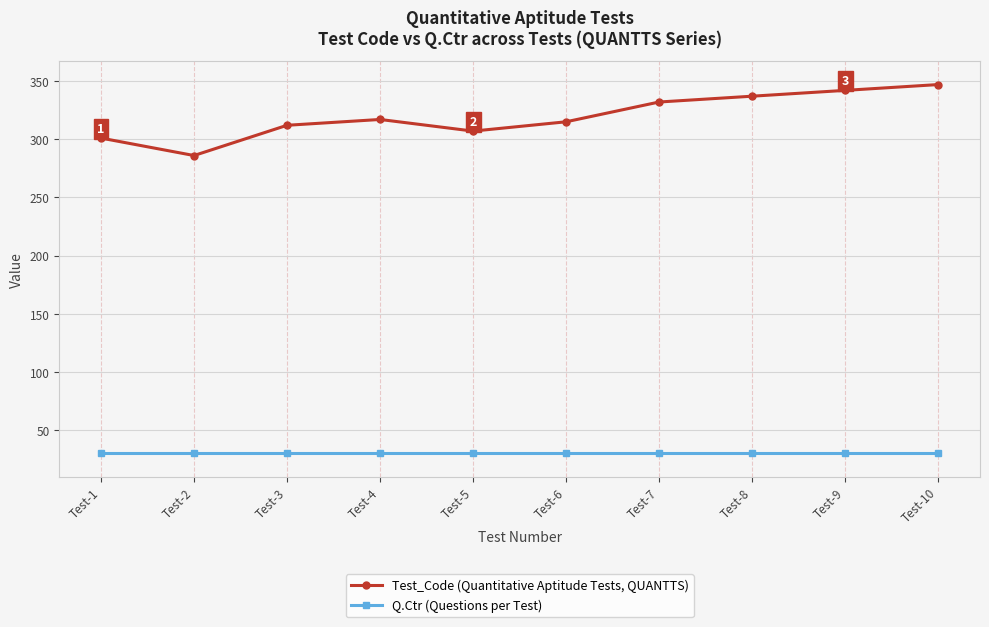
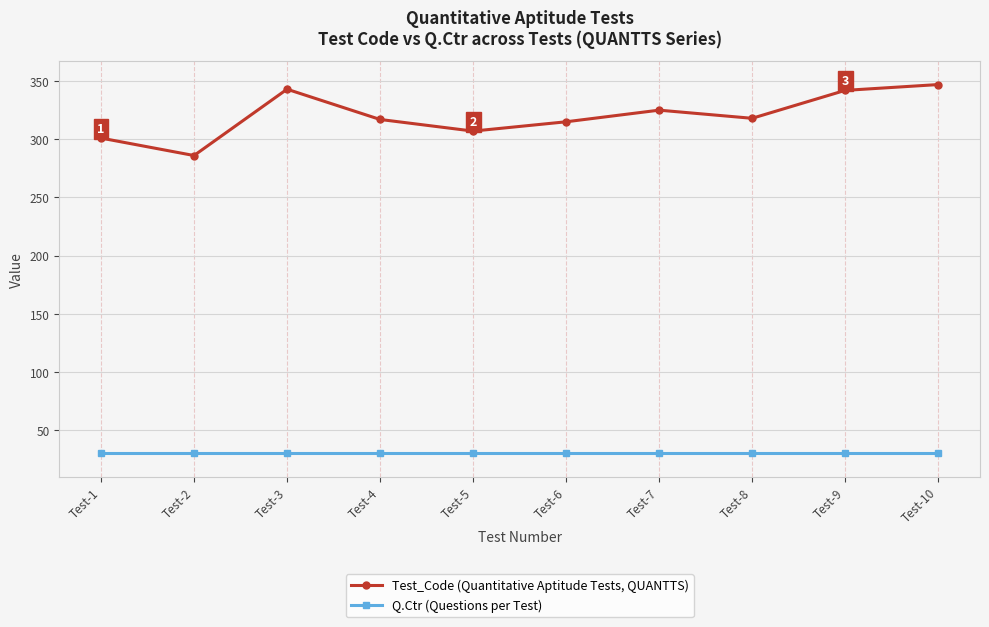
  {
    "Test_Code (Quantitative Aptitude Tests, QUANTTS)": {
      "Test-2": 286,
-     "Test-3": 312,
+     "Test-3": 343,
      "Test-4": 317,
      "Test-6": 315,
-     "Test-7": 332,
-     "Test-8": 337,
+     "Test-7": 325,
+     "Test-8": 318,
      "Test-10": 347
    },
    "Q.Ctr (Questions per Test)": {
      "Test-1": 30,
      "Test-2": 30,
      "Test-3": 30,
      "Test-4": 30,
      "Test-5": 30,
      "Test-6": 30,
      "Test-7": 30,
      "Test-8": 30,
      "Test-9": 30,
      "Test-10": 30
    }
  }
